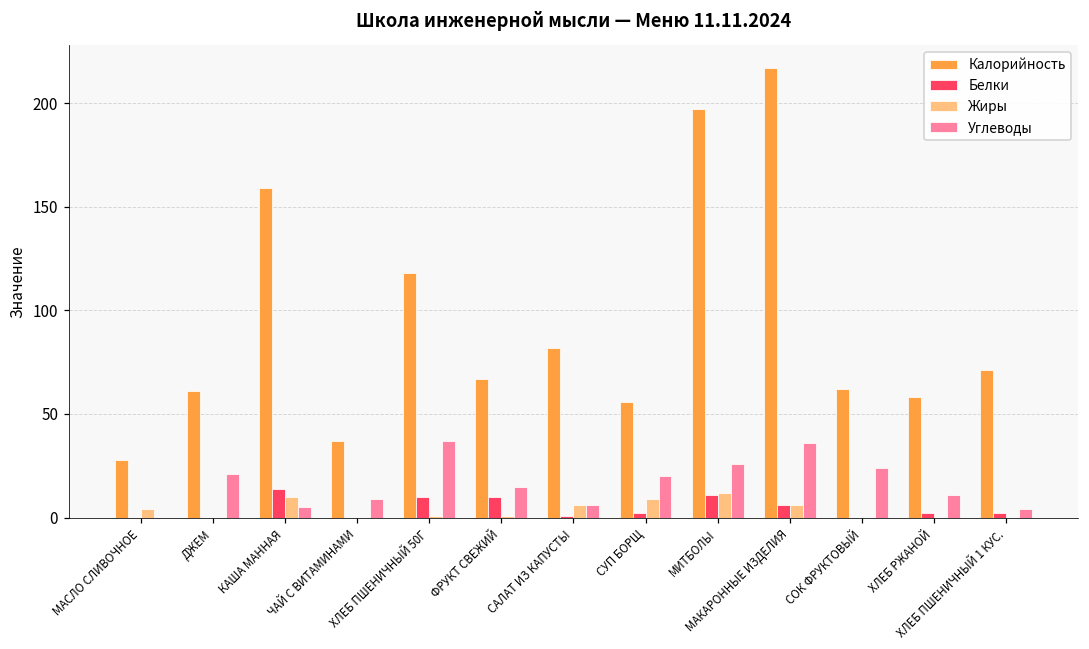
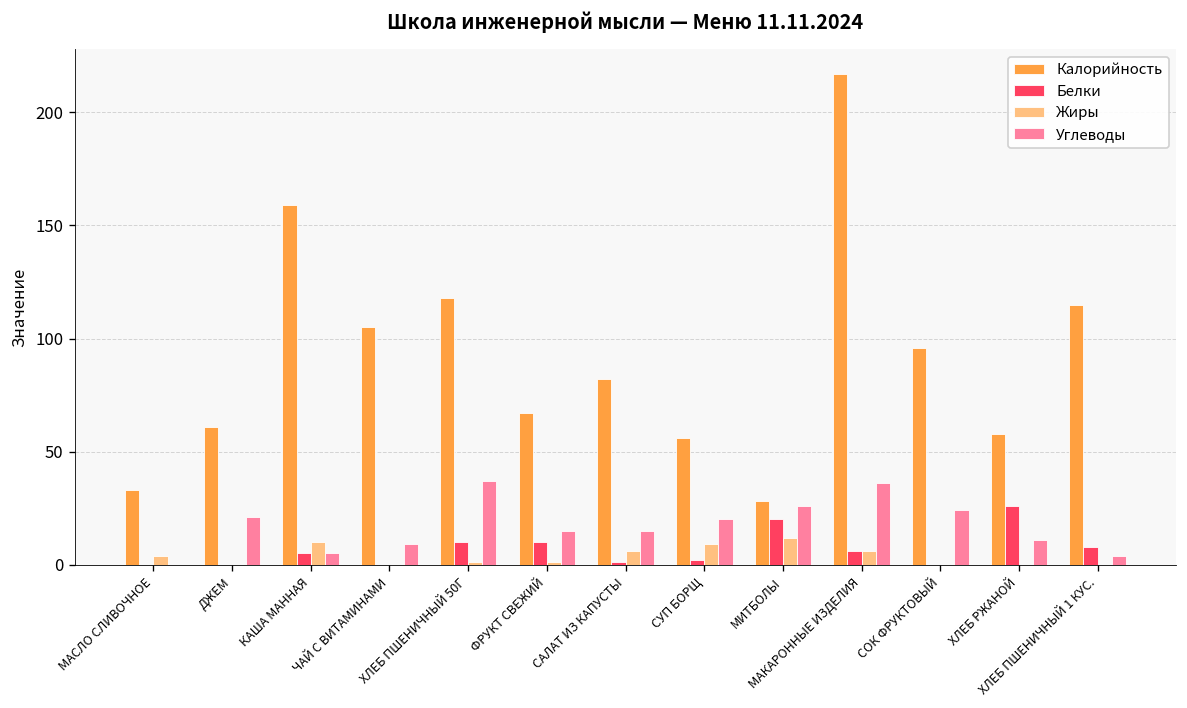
  {
    "Калорийность": {
-     "МАСЛО СЛИВОЧНОЕ": 28,
+     "МАСЛО СЛИВОЧНОЕ": 33,
      "ДЖЕМ": 61,
      "КАША МАННАЯ": 159,
-     "ЧАЙ С ВИТАМИНАМИ": 37,
+     "ЧАЙ С ВИТАМИНАМИ": 105,
      "ХЛЕБ ПШЕНИЧНЫЙ 50Г": 118,
      "ФРУКТ СВЕЖИЙ": 67,
      "САЛАТ ИЗ КАПУСТЫ": 82,
      "СУП БОРЩ": 56,
-     "МИТБОЛЫ": 197,
+     "МИТБОЛЫ": 28,
      "МАКАРОННЫЕ ИЗДЕЛИЯ": 217,
-     "СОК ФРУКТОВЫЙ": 62,
+     "СОК ФРУКТОВЫЙ": 96,
      "ХЛЕБ РЖАНОЙ": 58,
-     "ХЛЕБ ПШЕНИЧНЫЙ 1 КУС.": 71
+     "ХЛЕБ ПШЕНИЧНЫЙ 1 КУС.": 115
    },
    "Белки": {
      "МАСЛО СЛИВОЧНОЕ": 0,
      "ДЖЕМ": 0,
-     "КАША МАННАЯ": 14,
+     "КАША МАННАЯ": 5,
      "ЧАЙ С ВИТАМИНАМИ": 0,
      "ХЛЕБ ПШЕНИЧНЫЙ 50Г": 10,
      "ФРУКТ СВЕЖИЙ": 10,
      "СУП БОРЩ": 2,
-     "МИТБОЛЫ": 11,
+     "МИТБОЛЫ": 20,
      "МАКАРОННЫЕ ИЗДЕЛИЯ": 6,
      "СОК ФРУКТОВЫЙ": 0,
-     "ХЛЕБ РЖАНОЙ": 2,
-     "ХЛЕБ ПШЕНИЧНЫЙ 1 КУС.": 2
+     "ХЛЕБ РЖАНОЙ": 26,
+     "ХЛЕБ ПШЕНИЧНЫЙ 1 КУС.": 8
    },
    "Жиры": {
      "МАСЛО СЛИВОЧНОЕ": 4,
      "ДЖЕМ": 0,
      "КАША МАННАЯ": 10,
      "ЧАЙ С ВИТАМИНАМИ": 0,
      "САЛАТ ИЗ КАПУСТЫ": 6,
      "СУП БОРЩ": 9,
      "МИТБОЛЫ": 12,
      "МАКАРОННЫЕ ИЗДЕЛИЯ": 6,
      "СОК ФРУКТОВЫЙ": 0,
      "ХЛЕБ РЖАНОЙ": 0,
      "ХЛЕБ ПШЕНИЧНЫЙ 1 КУС.": 0
    },
    "Углеводы": {
      "МАСЛО СЛИВОЧНОЕ": 0,
      "ДЖЕМ": 21,
      "КАША МАННАЯ": 5,
      "ЧАЙ С ВИТАМИНАМИ": 9,
      "ХЛЕБ ПШЕНИЧНЫЙ 50Г": 37,
      "ФРУКТ СВЕЖИЙ": 15,
-     "САЛАТ ИЗ КАПУСТЫ": 6,
+     "САЛАТ ИЗ КАПУСТЫ": 15,
      "СУП БОРЩ": 20,
      "МИТБОЛЫ": 26,
      "МАКАРОННЫЕ ИЗДЕЛИЯ": 36,
      "СОК ФРУКТОВЫЙ": 24,
      "ХЛЕБ РЖАНОЙ": 11,
      "ХЛЕБ ПШЕНИЧНЫЙ 1 КУС.": 4
    }
  }
